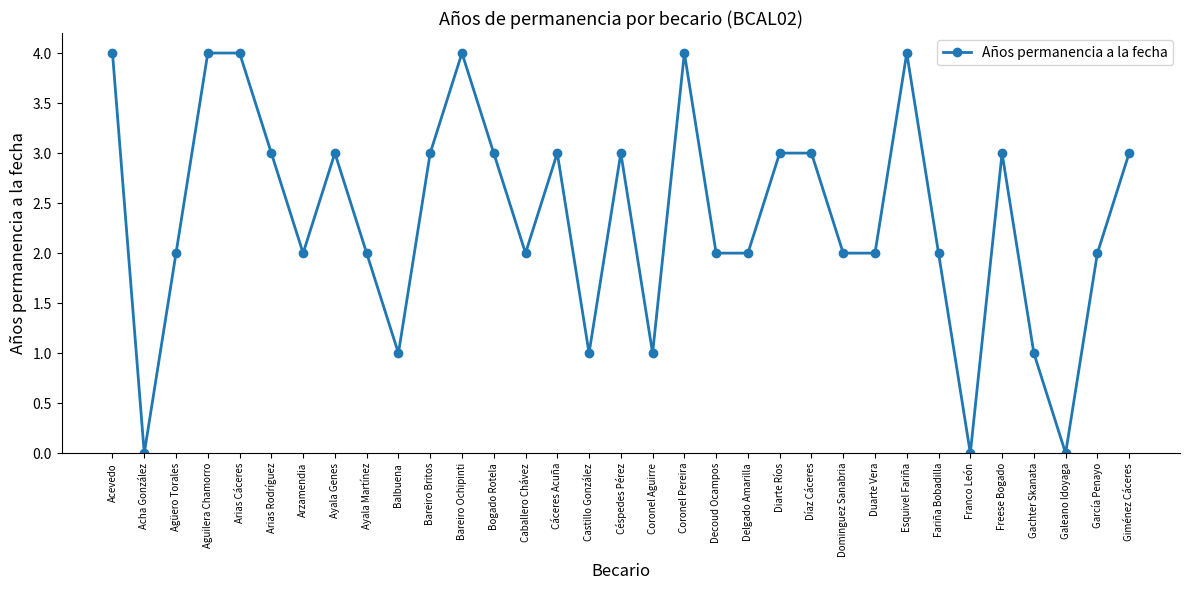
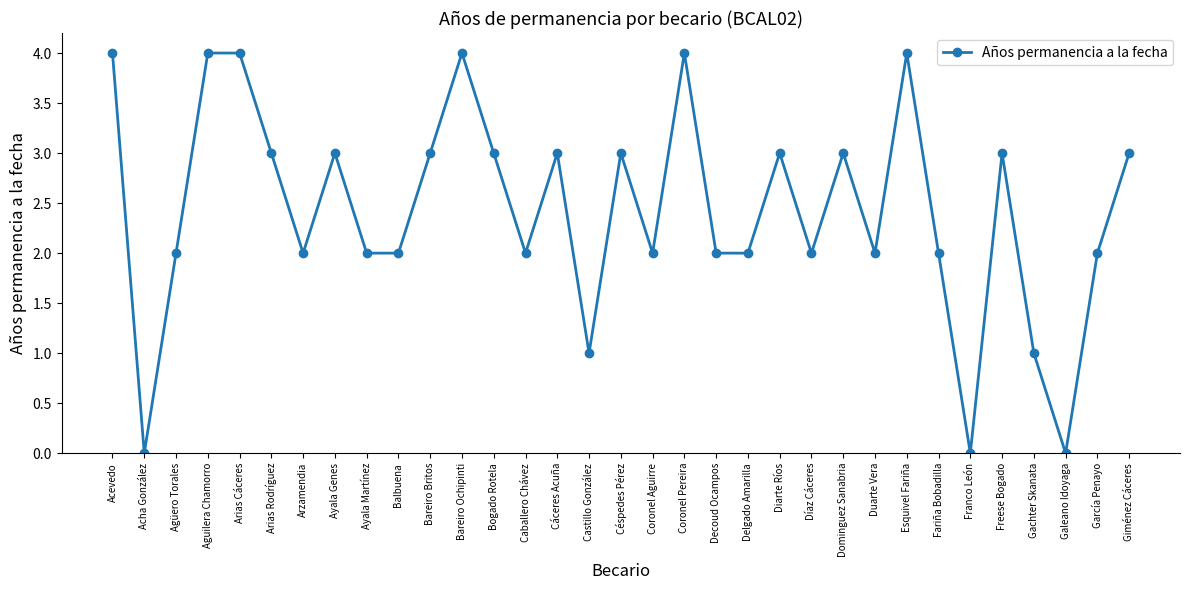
  {
    "Acevedo": 4,
    "Acha González": 0,
    "Agüero Torales": 2,
    "Aguilera Chamorro": 4,
    "Arias Cáceres": 4,
    "Arias Rodríguez": 3,
    "Arzamendia": 2,
    "Ayala Genes": 3,
    "Ayala Martínez": 2,
-   "Balbuena": 1,
+   "Balbuena": 2,
    "Bareiro Britos": 3,
    "Bareiro Ochipinti": 4,
    "Bogado Rotela": 3,
    "Caballero Chávez": 2,
    "Cáceres Acuña": 3,
    "Castillo González": 1,
    "Céspedes Pérez": 3,
-   "Coronel Aguirre": 1,
+   "Coronel Aguirre": 2,
    "Coronel Pereira": 4,
    "Decoud Ocampos": 2,
    "Delgado Amarilla": 2,
    "Diarte Ríos": 3,
-   "Díaz Cáceres": 3,
-   "Dominguez Sanabria": 2,
+   "Díaz Cáceres": 2,
+   "Dominguez Sanabria": 3,
    "Duarte Vera": 2,
    "Esquivel Fariña": 4,
    "Fariña Bobadilla": 2,
    "Franco León": 0,
    "Freese Bogado": 3,
    "Gachter Skanata": 1,
    "Galeano Idoyaga": 0,
    "García Penayo": 2,
    "Giménez Cáceres": 3
  }
